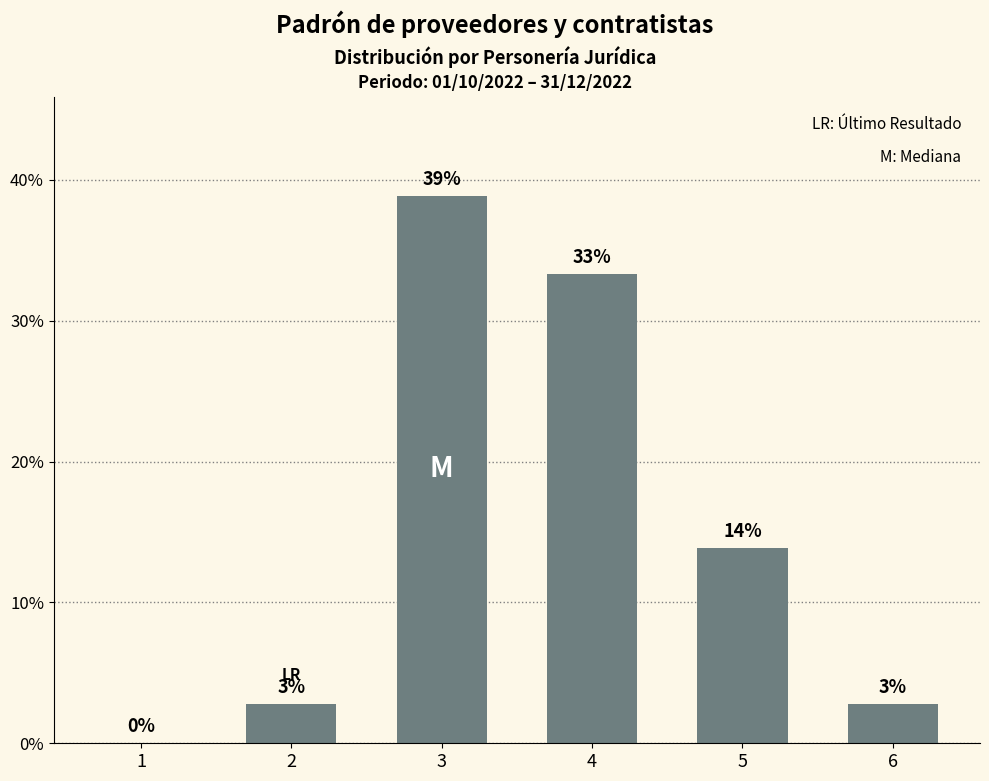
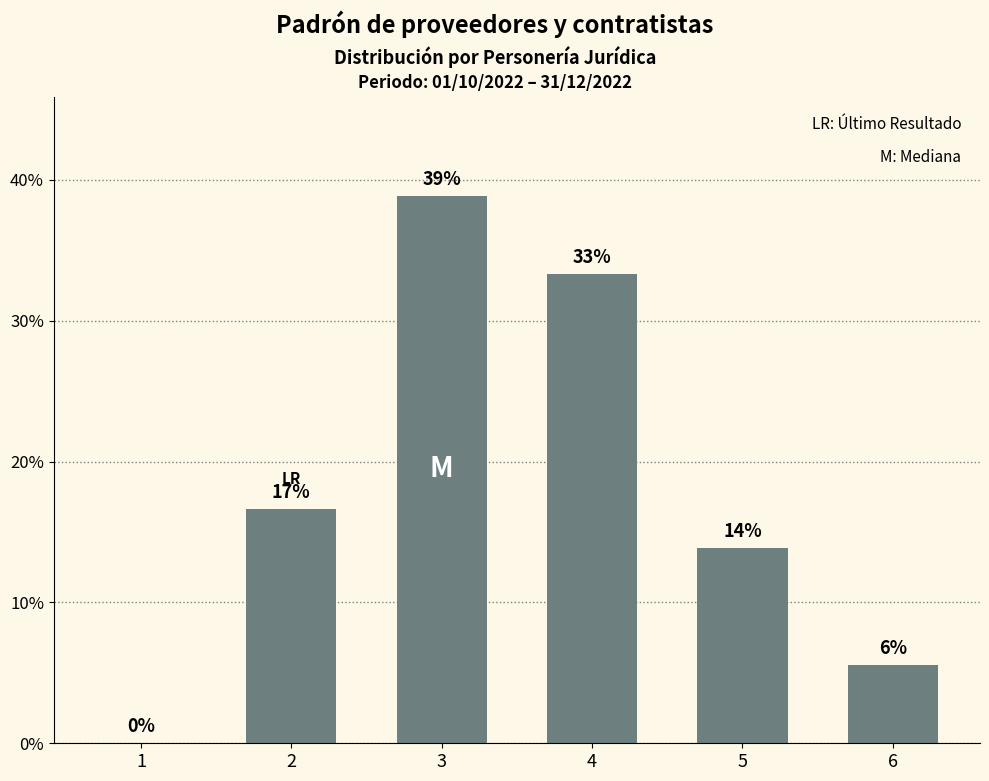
  {
    "1": "0%",
-   "2": "3%",
+   "2": "17%",
    "3": "39%",
    "4": "33%",
    "5": "14%",
-   "6": "3%"
+   "6": "6%"
  }
